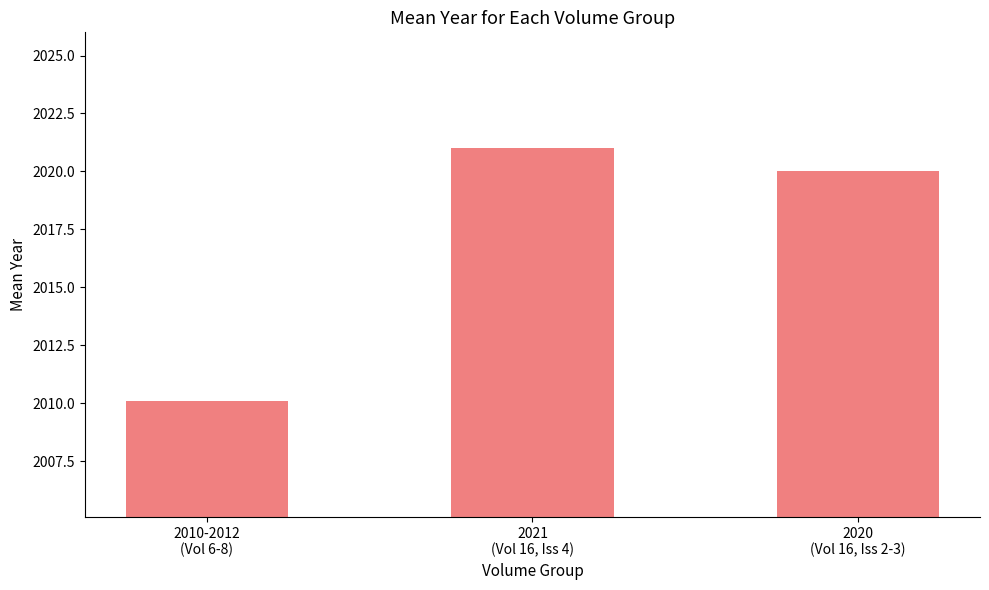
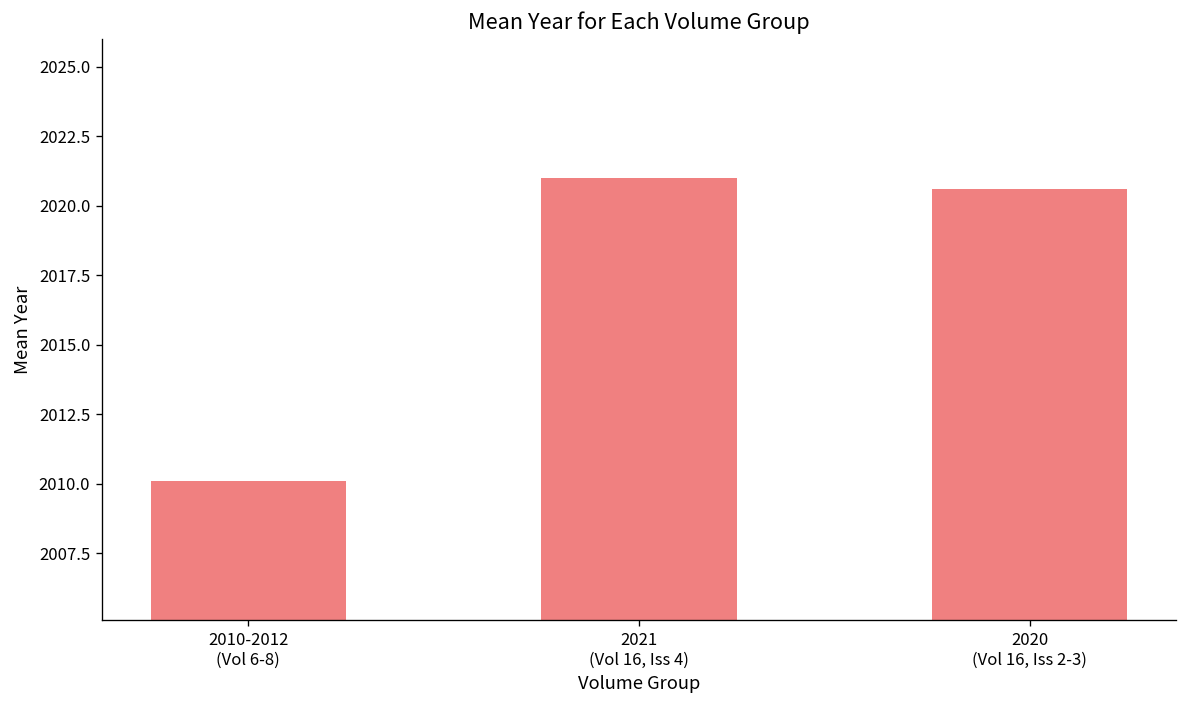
  {
    "2010-2012 (Vol 6-8)": 2010.1,
    "2021 (Vol 16, Iss 4)": 2021.0,
-   "2020 (Vol 16, Iss 2-3)": 2020.0
+   "2020 (Vol 16, Iss 2-3)": 2020.6
  }
